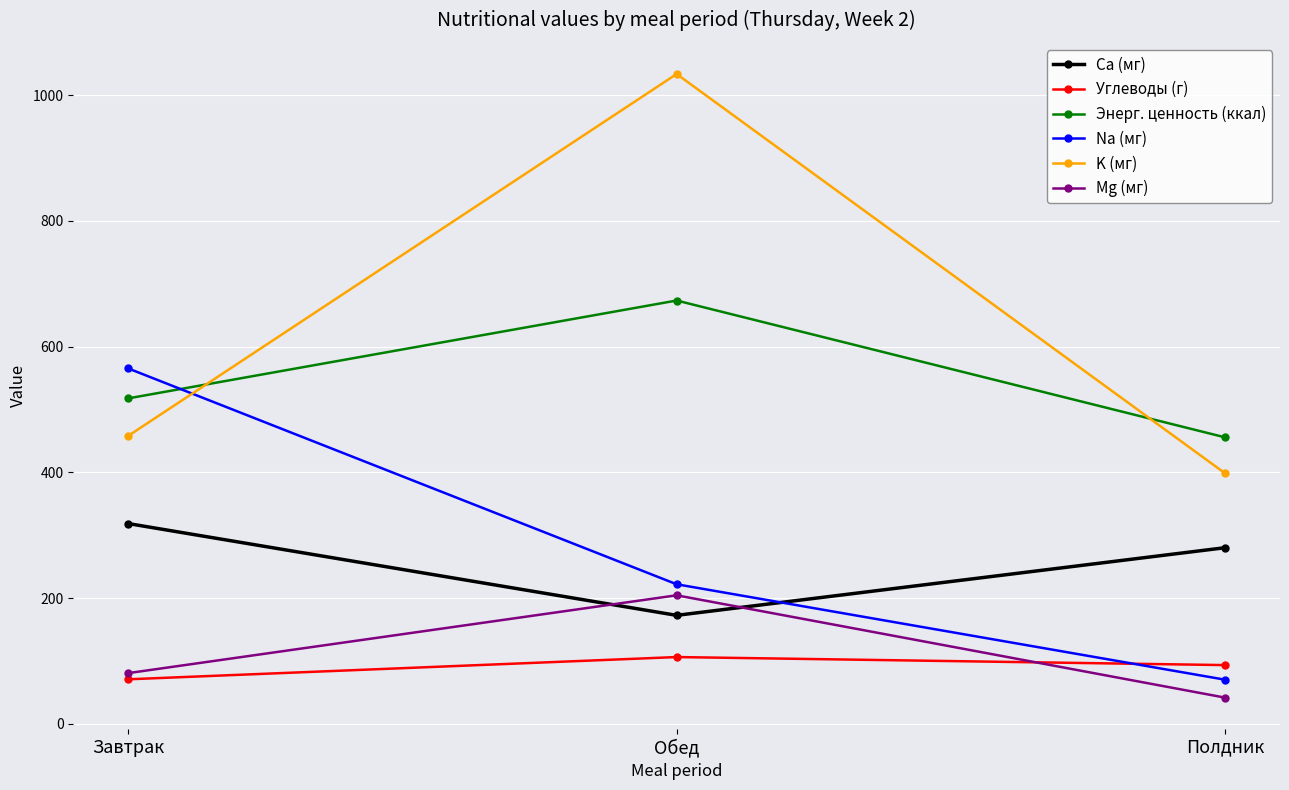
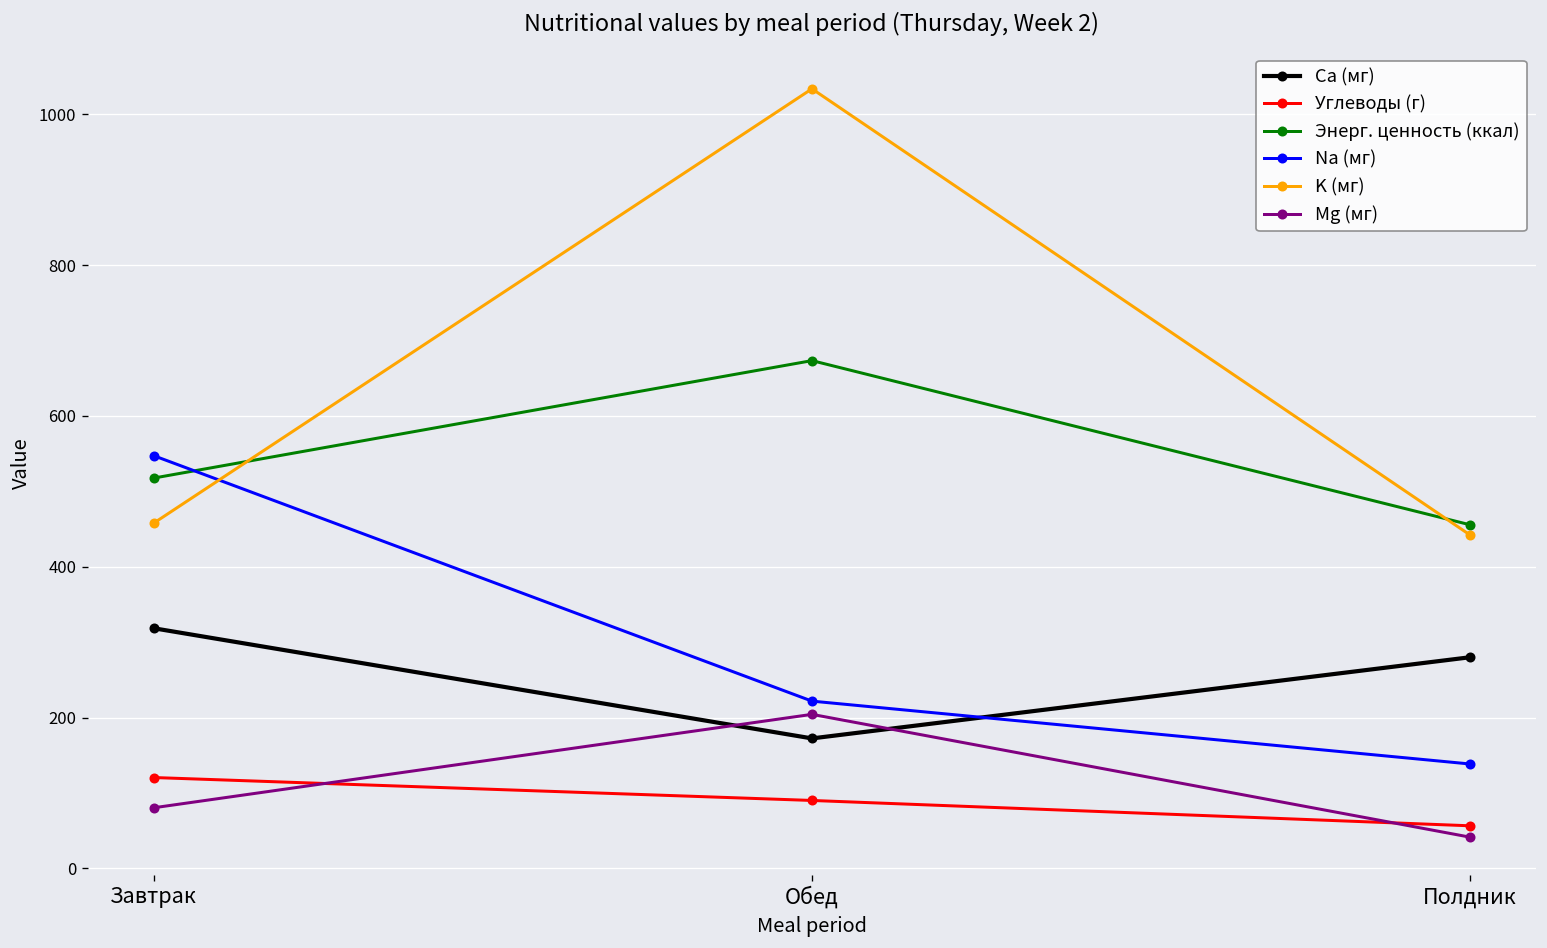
  {
    "Ca (мг)": {
      "Завтрак": 320,
      "Обед": 170,
      "Полдник": 280
    },
    "Углеводы (г)": {
-     "Завтрак": 70,
-     "Обед": 110,
-     "Полдник": 90
+     "Завтрак": 120,
+     "Обед": 90,
+     "Полдник": 60
    },
    "Энерг. ценность (ккал)": {
      "Завтрак": 520,
      "Обед": 670,
      "Полдник": 460
    },
    "Na (мг)": {
-     "Завтрак": 570,
+     "Завтрак": 550,
      "Обед": 220,
-     "Полдник": 70
+     "Полдник": 140
    },
    "K (мг)": {
      "Завтрак": 460,
      "Обед": 1030,
-     "Полдник": 400
+     "Полдник": 440
    },
    "Mg (мг)": {
      "Завтрак": 80,
      "Обед": 200,
      "Полдник": 40
    }
  }
